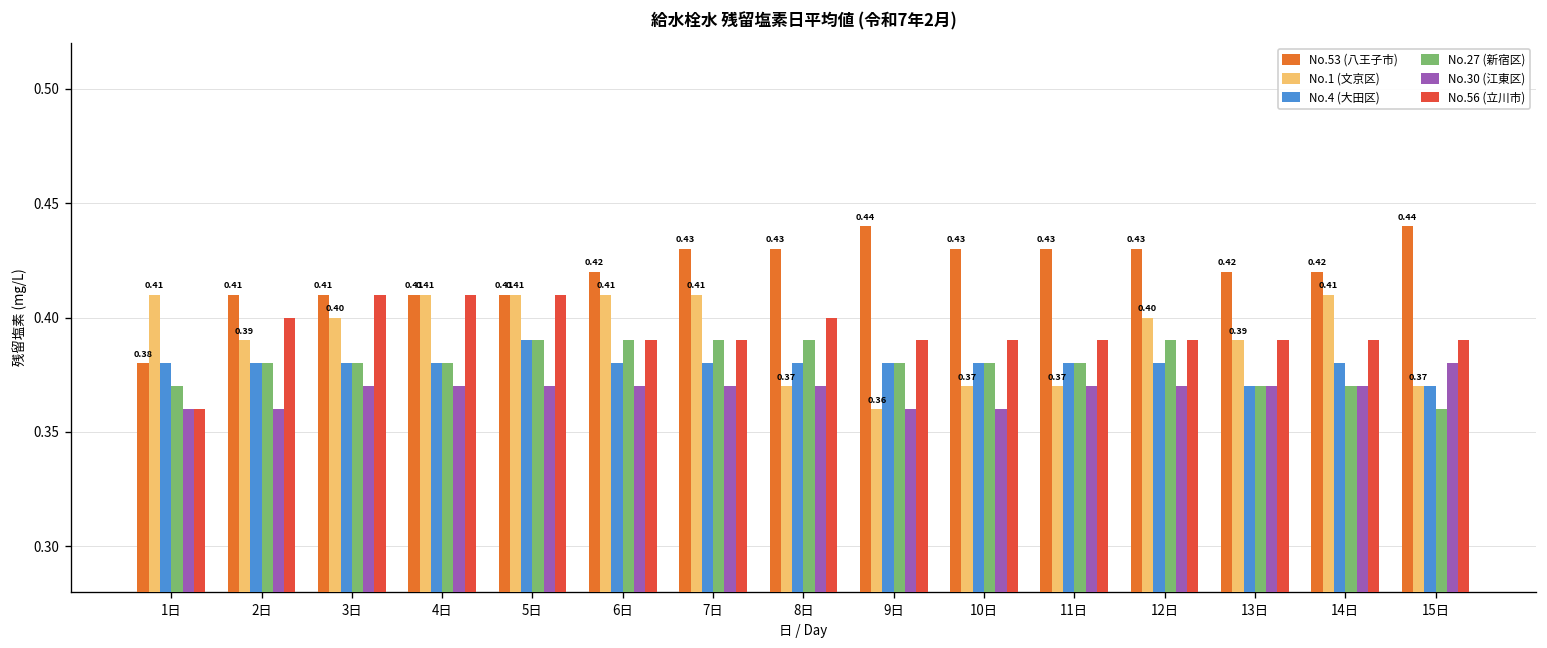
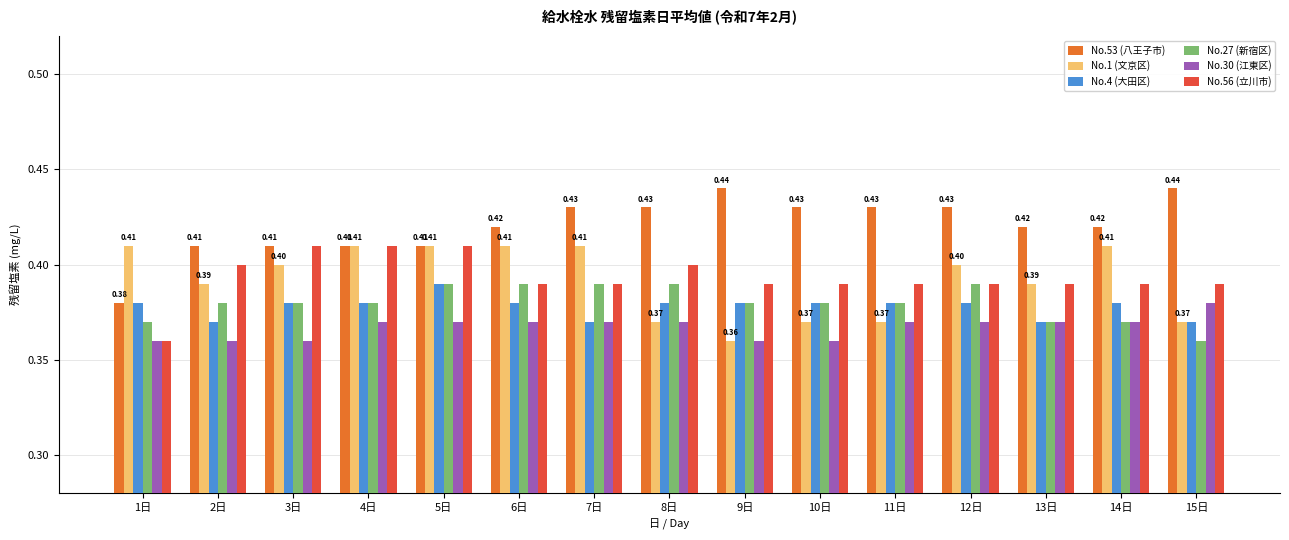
  {
    "No.1 (文京区)": {
      "1日": 0.41,
      "2日": 0.39,
      "3日": 0.40,
      "6日": 0.41,
      "7日": 0.41,
      "8日": 0.37,
      "9日": 0.36,
      "10日": 0.37,
      "11日": 0.37,
      "12日": 0.40,
      "13日": 0.39,
      "14日": 0.41,
      "15日": 0.37
    },
    "No.4 (大田区)": {
-     "2日": 0.38,
+     "2日": 0.37,
      "3日": 0.38,
      "4日": 0.38,
      "5日": 0.39,
      "6日": 0.38,
-     "7日": 0.38,
+     "7日": 0.37,
      "8日": 0.38,
      "9日": 0.38,
      "10日": 0.38,
      "11日": 0.38,
      "12日": 0.38,
      "13日": 0.37,
      "14日": 0.38
    },
    "No.27 (新宿区)": {
      "1日": 0.37,
      "2日": 0.38,
      "3日": 0.38,
      "4日": 0.38,
      "5日": 0.39,
      "6日": 0.39,
      "7日": 0.39,
      "8日": 0.39,
      "9日": 0.38,
      "10日": 0.38,
      "11日": 0.38,
      "12日": 0.39,
      "13日": 0.37,
      "14日": 0.37,
      "15日": 0.36
    },
    "No.30 (江東区)": {
      "1日": 0.36,
      "2日": 0.36,
-     "3日": 0.37,
+     "3日": 0.36,
      "4日": 0.37,
      "5日": 0.37,
      "6日": 0.37,
      "7日": 0.37,
      "10日": 0.36,
      "12日": 0.37,
      "13日": 0.37,
      "14日": 0.37,
      "15日": 0.38
    }
  }
